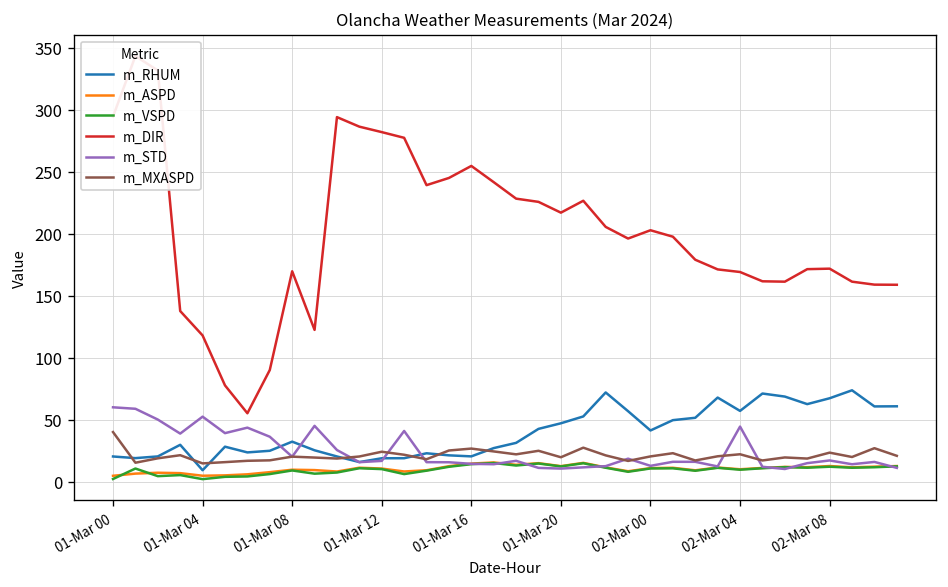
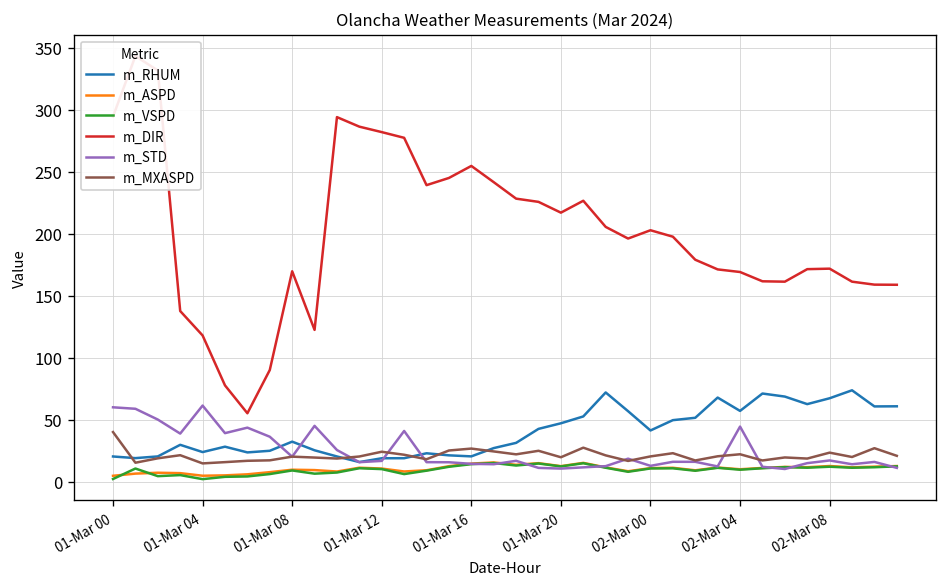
  {
    "m_RHUM": {
      "01-Mar 00": 20,
-     "01-Mar 04": 9,
+     "01-Mar 04": 24,
      "01-Mar 08": 32,
      "01-Mar 16": 20,
      "01-Mar 20": 47,
      "02-Mar 00": 41,
      "02-Mar 04": 57,
      "02-Mar 08": 67
    },
    "m_ASPD": {
      "01-Mar 00": 5,
      "01-Mar 04": 5
    },
    "m_VSPD": {
      "01-Mar 00": 2,
      "01-Mar 04": 2
    },
    "m_DIR": {
      "01-Mar 04": 118,
      "01-Mar 08": 170,
      "01-Mar 12": 282,
      "01-Mar 16": 255,
      "01-Mar 20": 217,
      "02-Mar 00": 203,
      "02-Mar 04": 169,
      "02-Mar 08": 172
    },
    "m_STD": {
      "01-Mar 00": 60,
-     "01-Mar 04": 52,
+     "01-Mar 04": 61,
      "02-Mar 04": 44,
      "02-Mar 08": 17
    },
    "m_MXASPD": {
      "01-Mar 00": 40,
      "01-Mar 04": 15,
      "01-Mar 12": 24,
      "01-Mar 16": 27,
      "01-Mar 20": 20,
      "02-Mar 00": 20,
      "02-Mar 04": 22,
      "02-Mar 08": 23
    }
  }
